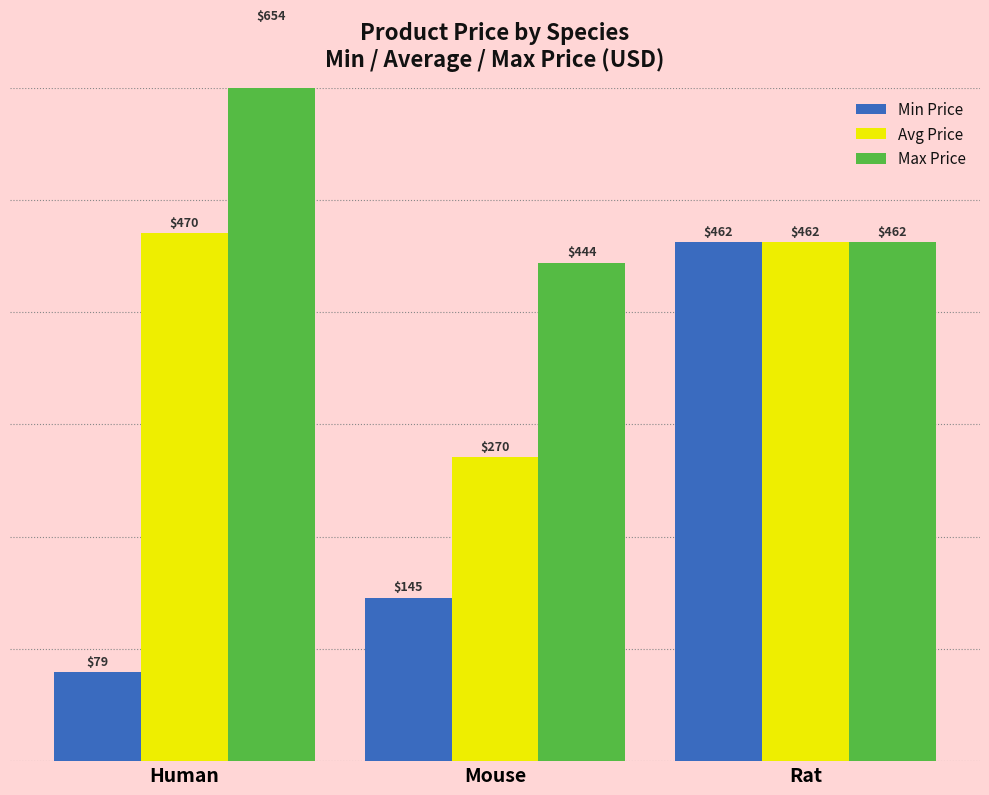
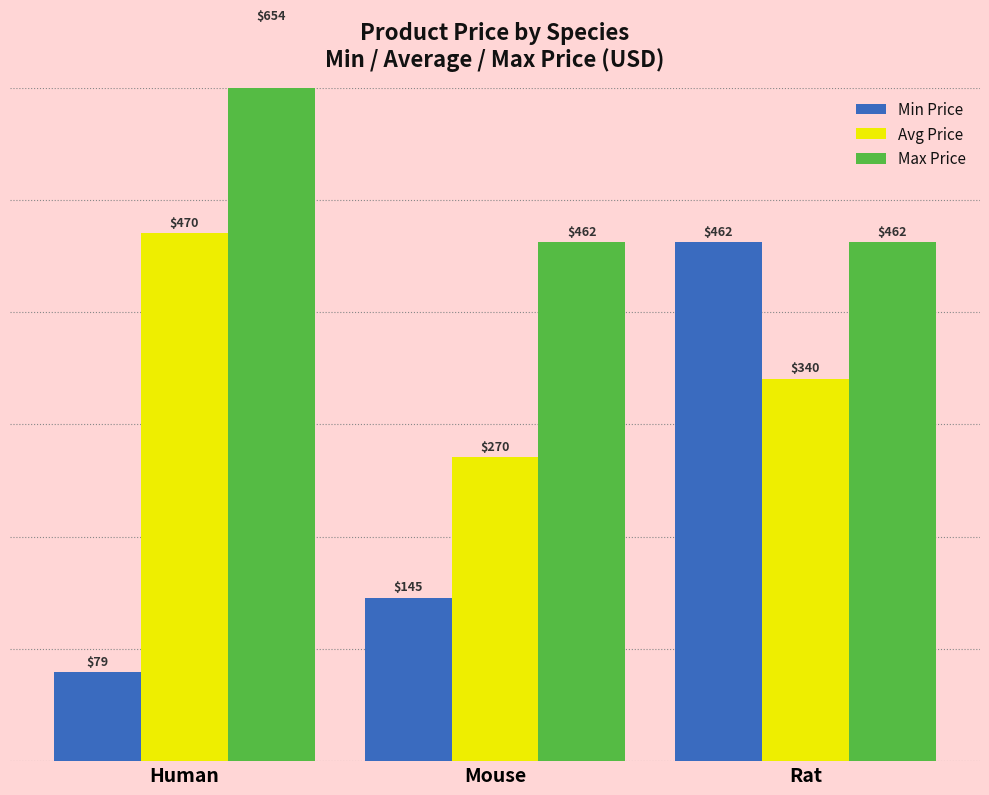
  {
    "Min Price": {
      "Human": "$79",
      "Mouse": "$145",
      "Rat": "$462"
    },
    "Avg Price": {
      "Human": "$470",
      "Mouse": "$270",
-     "Rat": "$462"
+     "Rat": "$340"
    },
    "Max Price": {
-     "Mouse": "$444",
+     "Mouse": "$462",
      "Rat": "$462"
    }
  }
